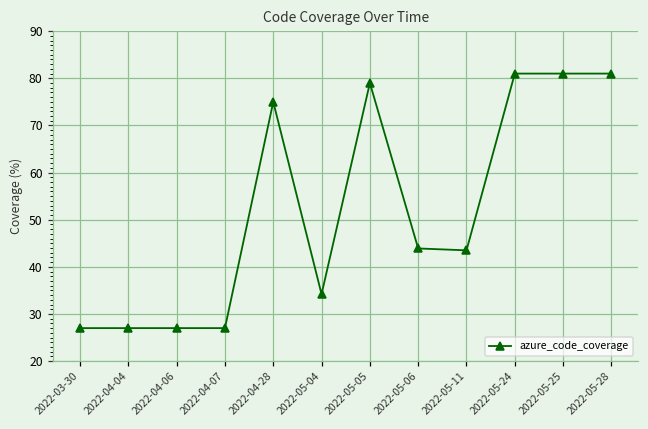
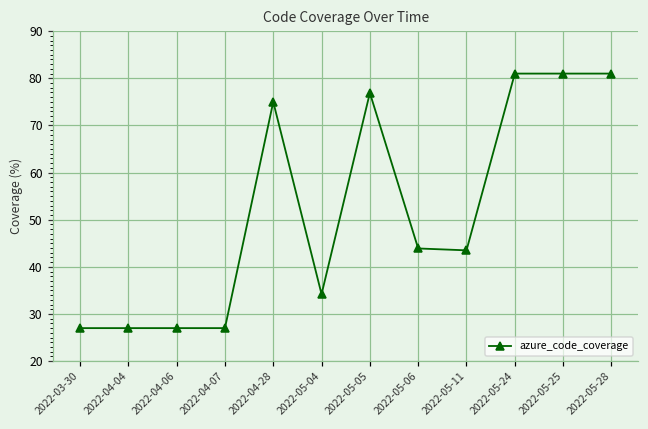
  {
    "2022-03-30": 27,
    "2022-04-04": 27,
    "2022-04-06": 27,
    "2022-04-07": 27,
    "2022-04-28": 75,
    "2022-05-04": 34,
-   "2022-05-05": 79,
+   "2022-05-05": 77,
    "2022-05-06": 44,
    "2022-05-11": 44,
    "2022-05-24": 81,
    "2022-05-25": 81,
    "2022-05-28": 81
  }
